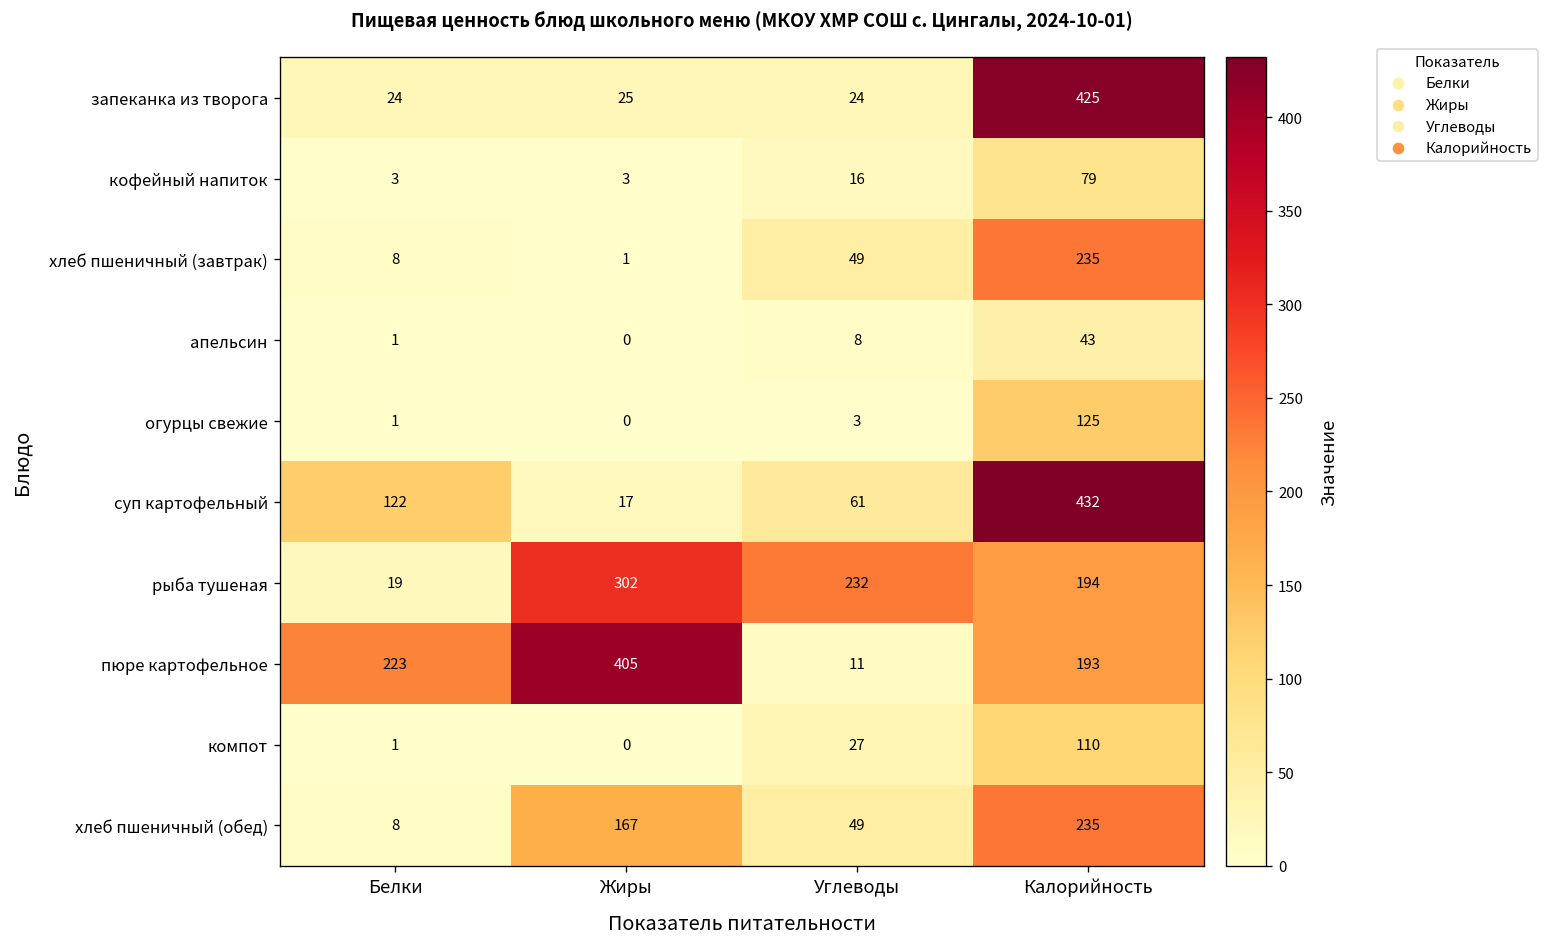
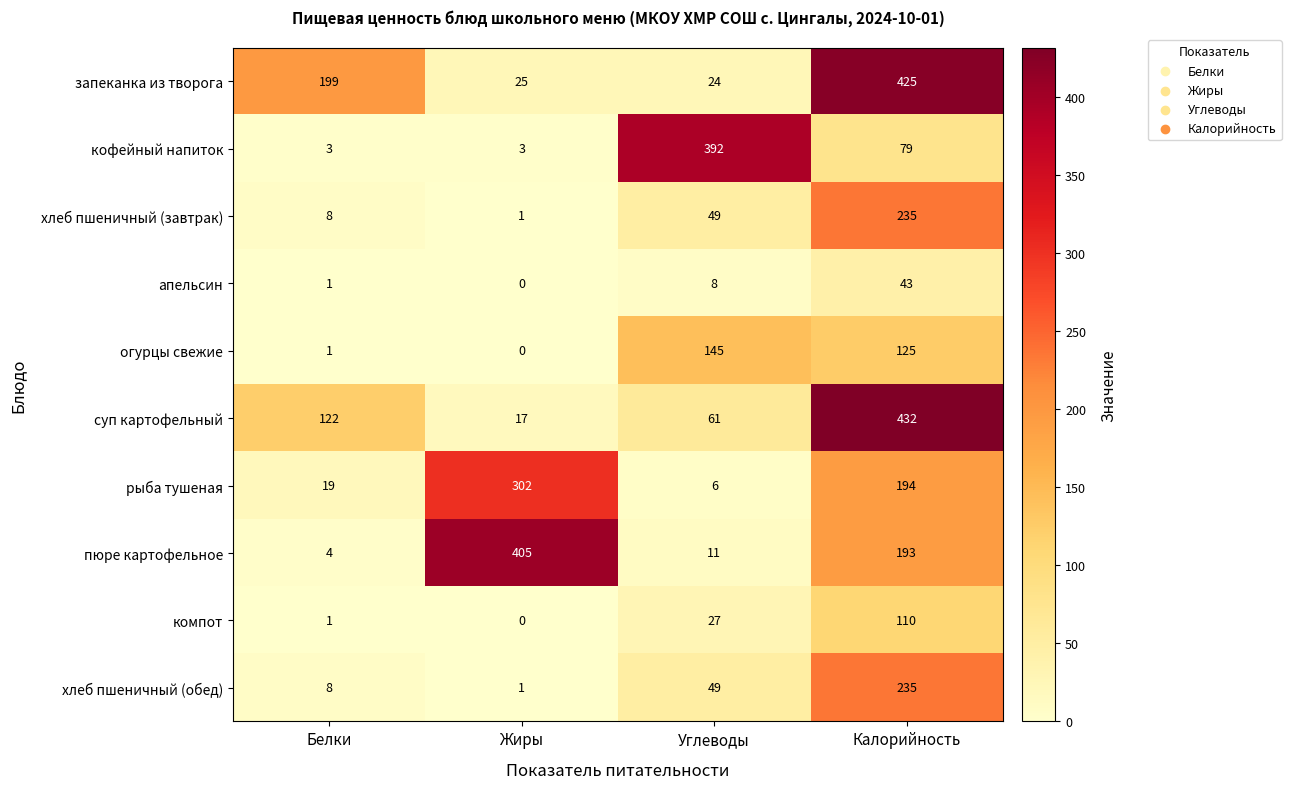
  {
    "запеканка из творога": {
-     "Белки": 24,
+     "Белки": 199,
      "Жиры": 25,
      "Углеводы": 24,
      "Калорийность": 425
    },
    "кофейный напиток": {
      "Белки": 3,
      "Жиры": 3,
-     "Углеводы": 16,
+     "Углеводы": 392,
      "Калорийность": 79
    },
    "хлеб пшеничный (завтрак)": {
      "Белки": 8,
      "Жиры": 1,
      "Углеводы": 49,
      "Калорийность": 235
    },
    "апельсин": {
      "Белки": 1,
      "Жиры": 0,
      "Углеводы": 8,
      "Калорийность": 43
    },
    "огурцы свежие": {
      "Белки": 1,
      "Жиры": 0,
-     "Углеводы": 3,
+     "Углеводы": 145,
      "Калорийность": 125
    },
    "суп картофельный": {
      "Белки": 122,
      "Жиры": 17,
      "Углеводы": 61,
      "Калорийность": 432
    },
    "рыба тушеная": {
      "Белки": 19,
      "Жиры": 302,
-     "Углеводы": 232,
+     "Углеводы": 6,
      "Калорийность": 194
    },
    "пюре картофельное": {
-     "Белки": 223,
+     "Белки": 4,
      "Жиры": 405,
      "Углеводы": 11,
      "Калорийность": 193
    },
    "компот": {
      "Белки": 1,
      "Жиры": 0,
      "Углеводы": 27,
      "Калорийность": 110
    },
    "хлеб пшеничный (обед)": {
      "Белки": 8,
-     "Жиры": 167,
+     "Жиры": 1,
      "Углеводы": 49,
      "Калорийность": 235
    }
  }
